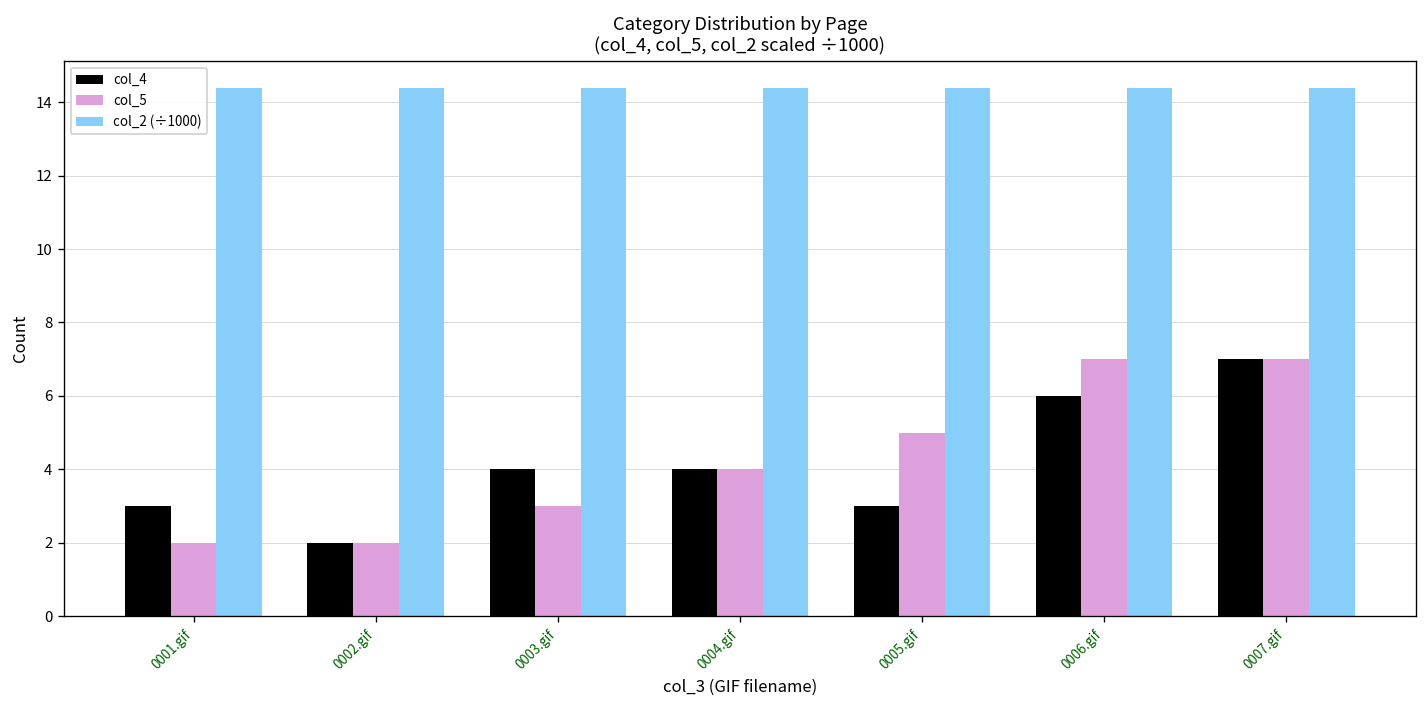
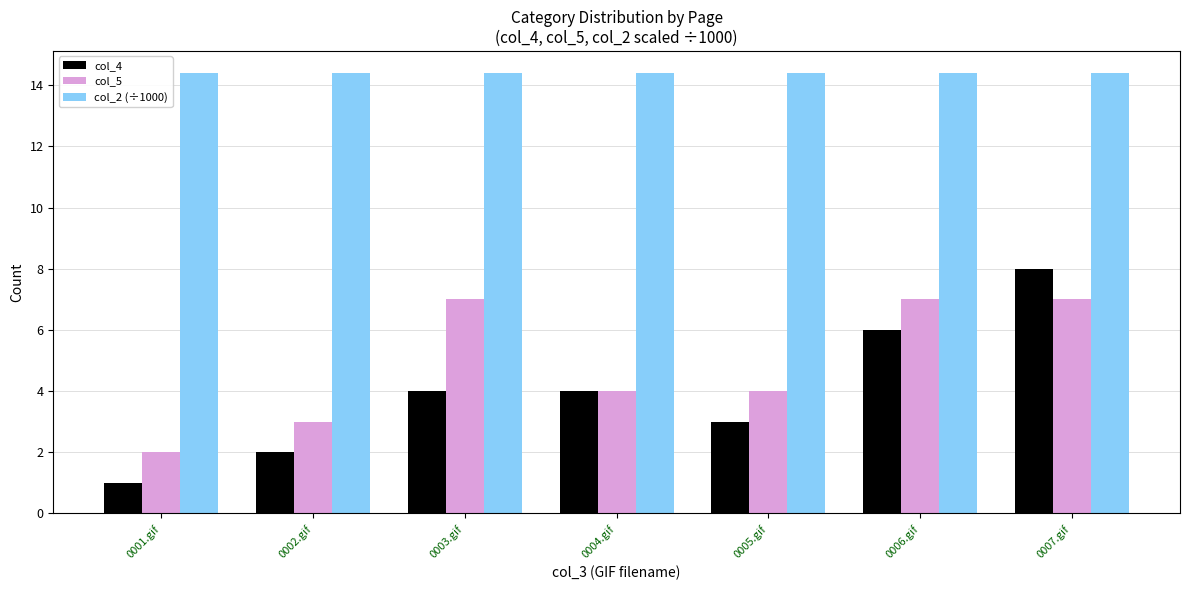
  {
    "col_4": {
-     "0001.gif": 3,
+     "0001.gif": 1,
      "0002.gif": 2,
      "0003.gif": 4,
      "0004.gif": 4,
      "0005.gif": 3,
      "0006.gif": 6,
-     "0007.gif": 7
+     "0007.gif": 8
    },
    "col_5": {
      "0001.gif": 2,
-     "0002.gif": 2,
-     "0003.gif": 3,
+     "0002.gif": 3,
+     "0003.gif": 7,
      "0004.gif": 4,
-     "0005.gif": 5,
+     "0005.gif": 4,
      "0006.gif": 7,
      "0007.gif": 7
    },
    "col_2 (÷1000)": {
      "0001.gif": 14.4,
      "0002.gif": 14.4,
      "0003.gif": 14.4,
      "0004.gif": 14.4,
      "0005.gif": 14.4,
      "0006.gif": 14.4,
      "0007.gif": 14.4
    }
  }
